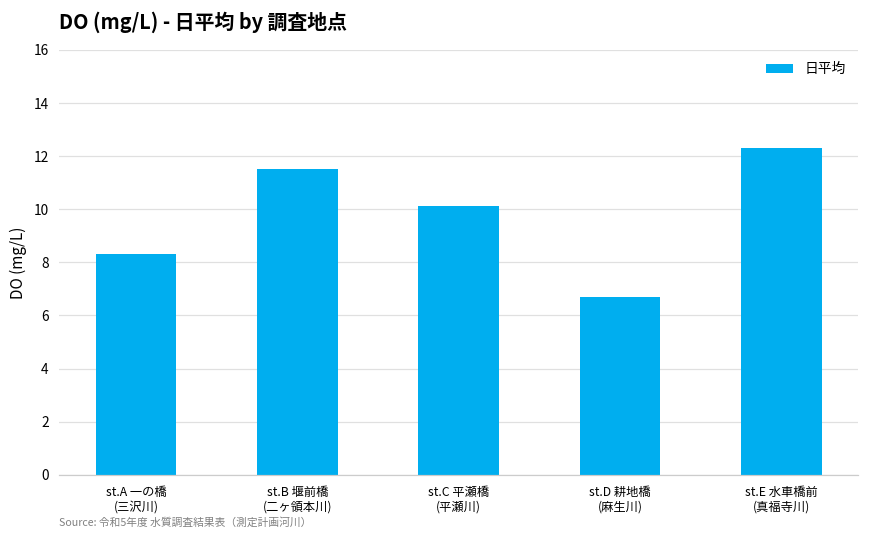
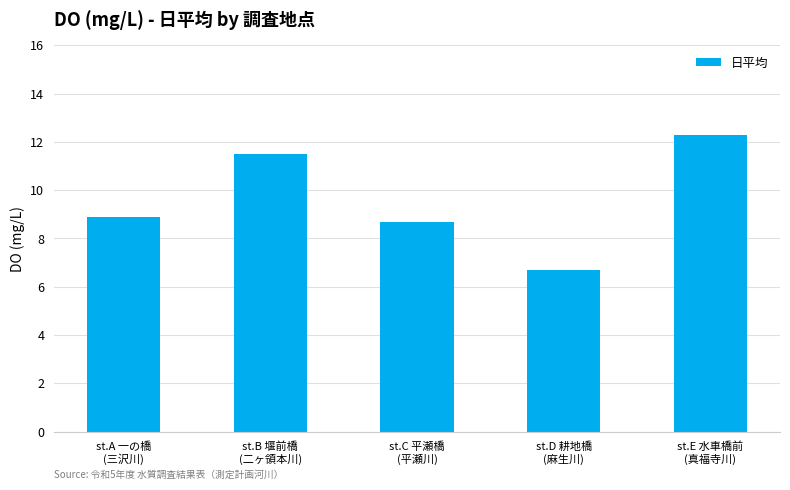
  {
-   "st.A 一の橋 (三沢川)": 8.3,
+   "st.A 一の橋 (三沢川)": 8.9,
    "st.B 堰前橋 (二ヶ領本川)": 11.5,
-   "st.C 平瀬橋 (平瀬川)": 10.1,
+   "st.C 平瀬橋 (平瀬川)": 8.7,
    "st.D 耕地橋 (麻生川)": 6.7,
    "st.E 水車橋前 (真福寺川)": 12.3
  }
